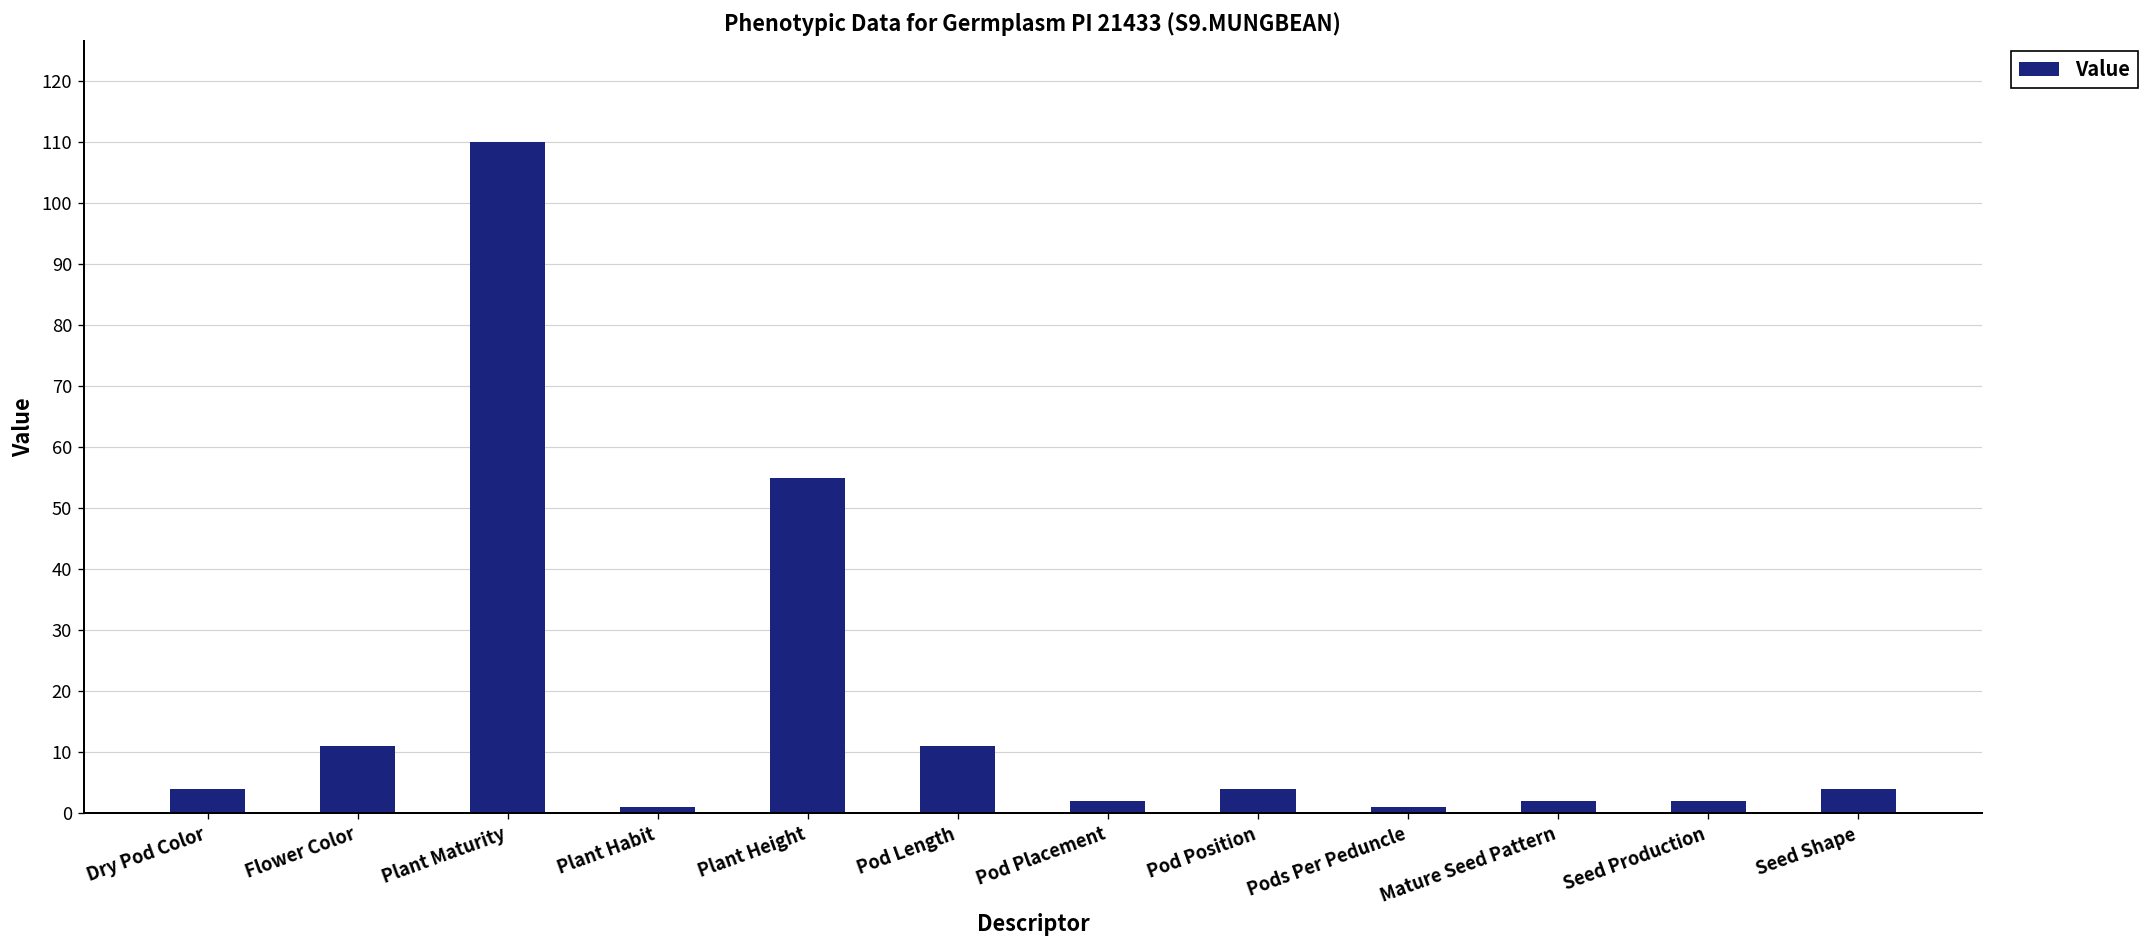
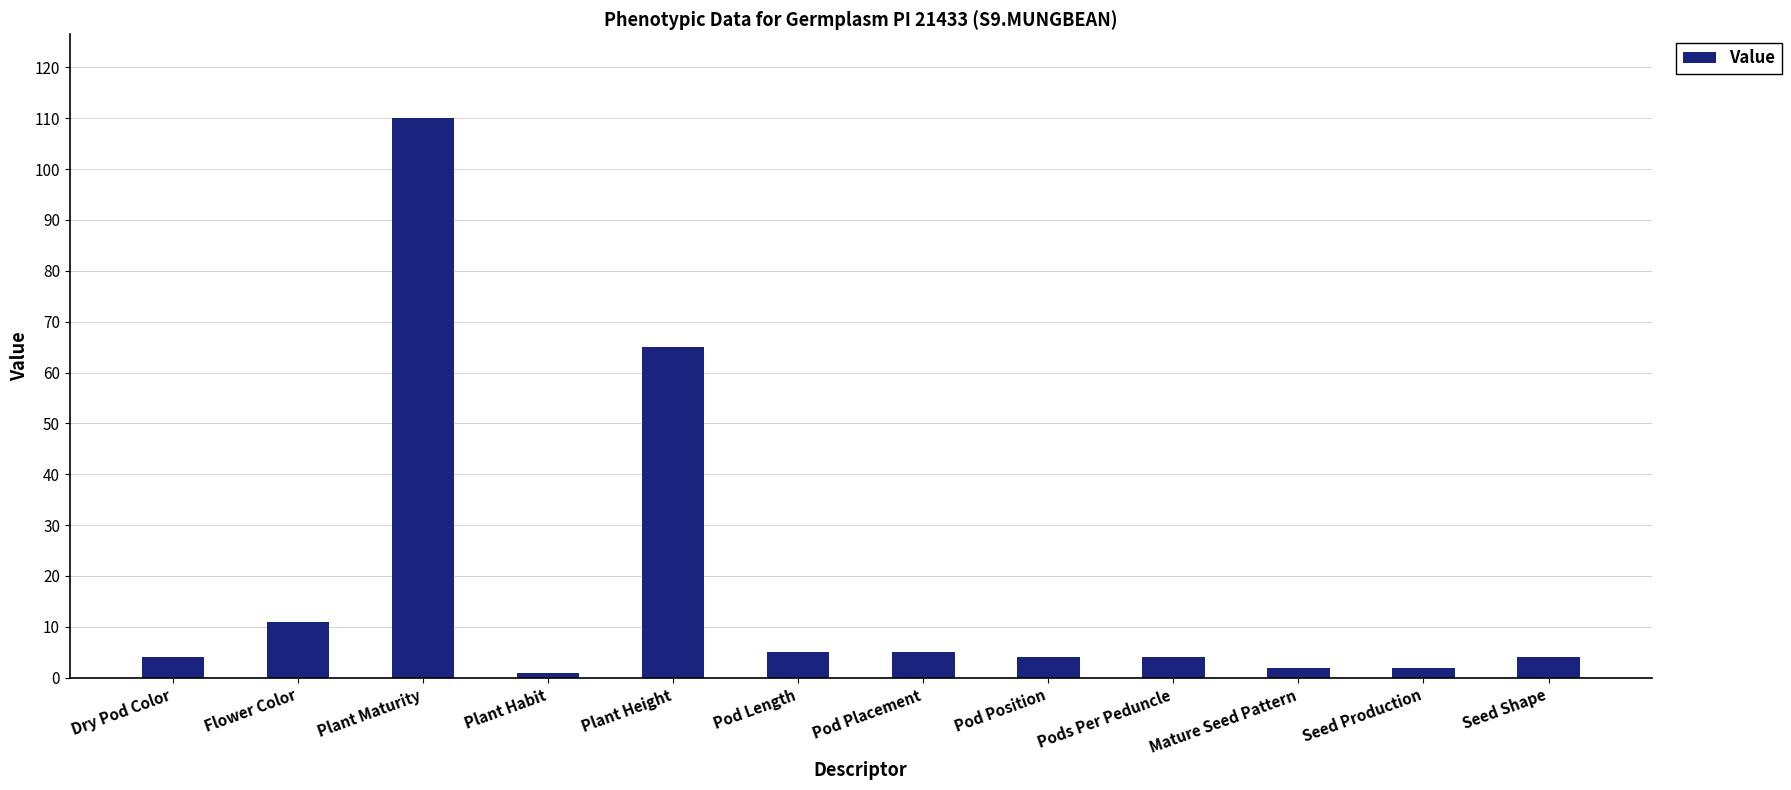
  {
    "Dry Pod Color": 4,
    "Flower Color": 11,
    "Plant Maturity": 110,
    "Plant Habit": 1,
-   "Plant Height": 55,
-   "Pod Length": 11,
-   "Pod Placement": 2,
+   "Plant Height": 65,
+   "Pod Length": 5,
+   "Pod Placement": 5,
    "Pod Position": 4,
-   "Pods Per Peduncle": 1,
+   "Pods Per Peduncle": 4,
    "Mature Seed Pattern": 2,
    "Seed Production": 2,
    "Seed Shape": 4
  }
